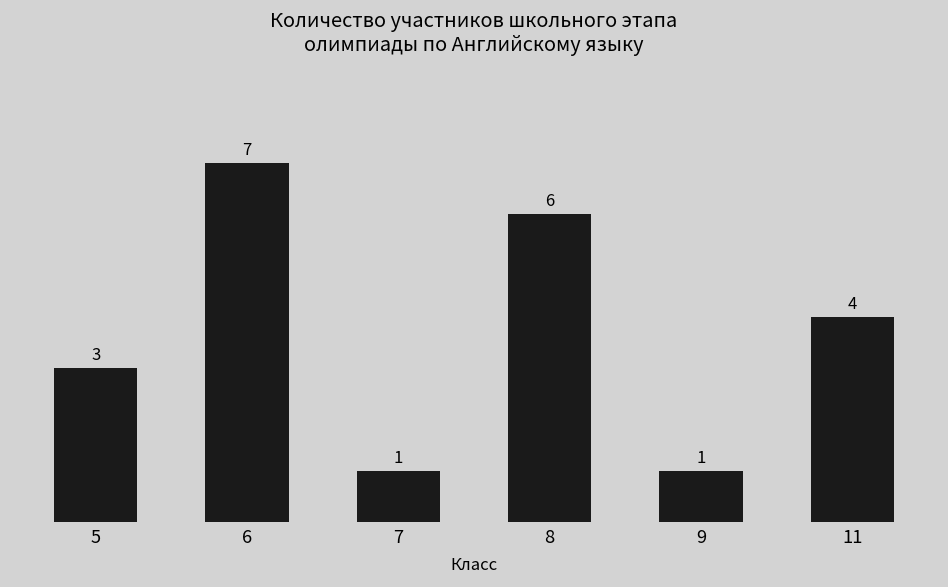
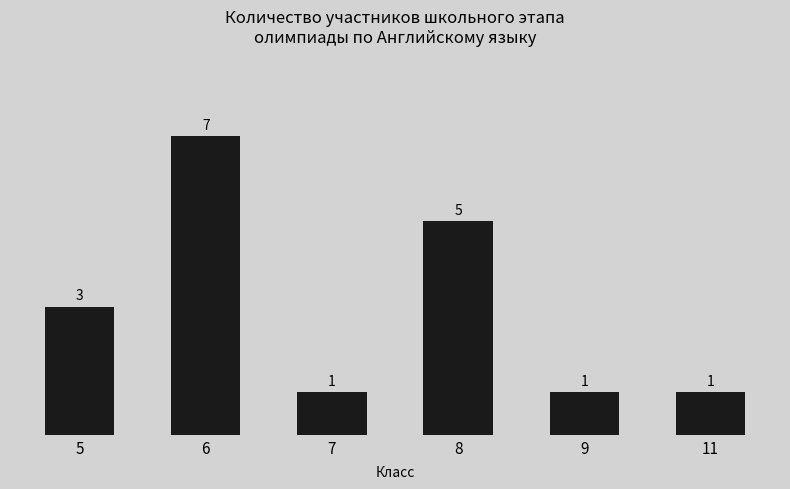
  {
    "5": 3,
    "6": 7,
    "7": 1,
-   "8": 6,
+   "8": 5,
    "9": 1,
-   "11": 4
+   "11": 1
  }
